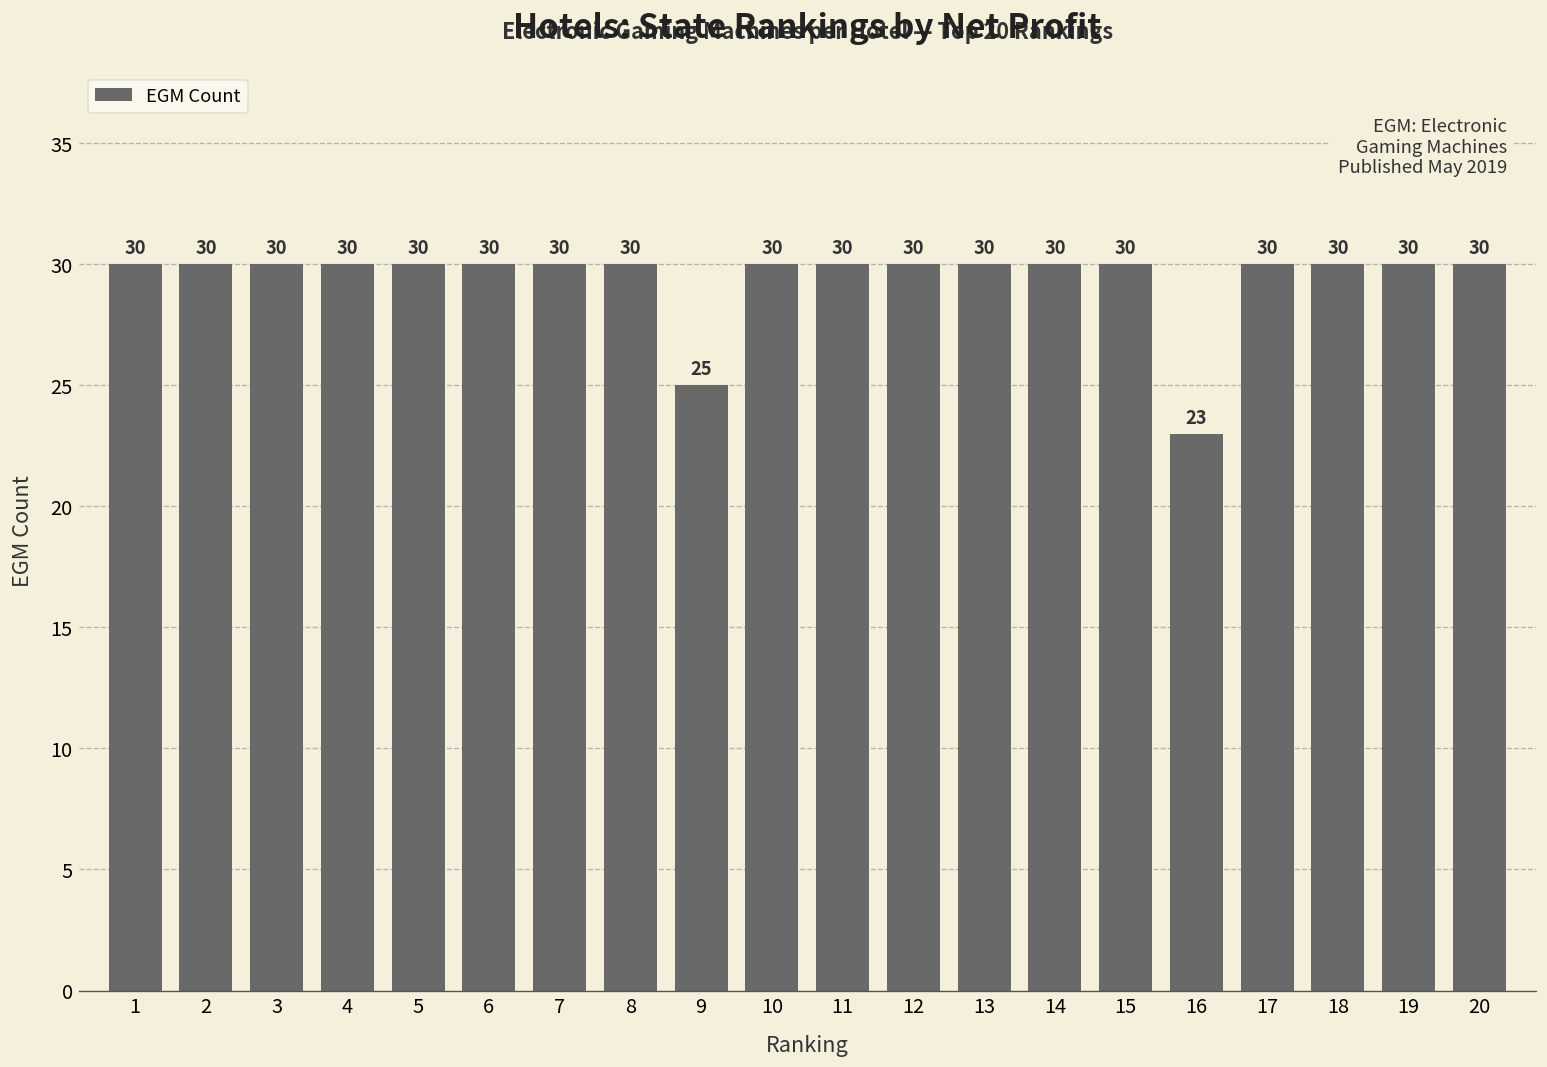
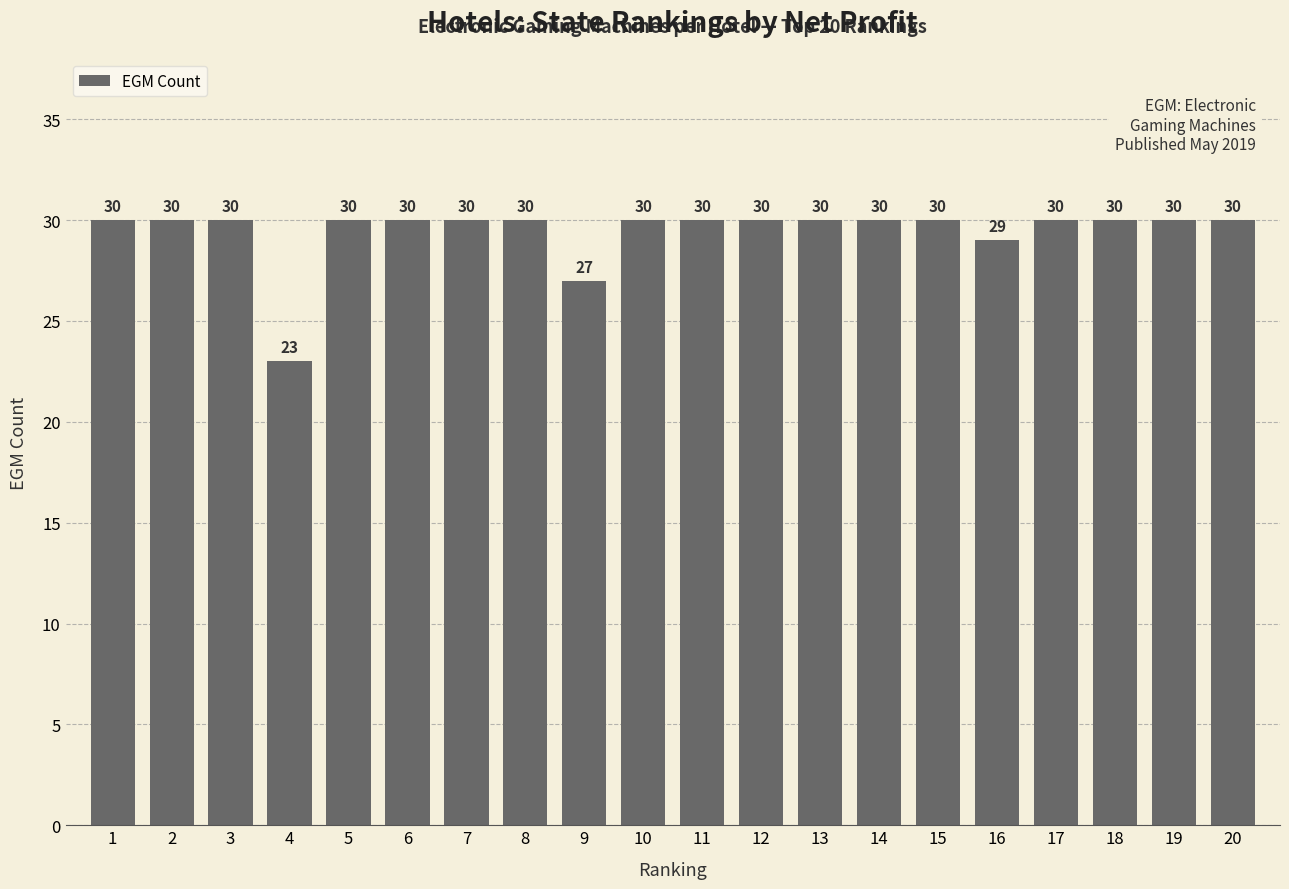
  {
    "1": 30,
    "2": 30,
    "3": 30,
-   "4": 30,
+   "4": 23,
    "5": 30,
    "6": 30,
    "7": 30,
    "8": 30,
-   "9": 25,
+   "9": 27,
    "10": 30,
    "11": 30,
    "12": 30,
    "13": 30,
    "14": 30,
    "15": 30,
-   "16": 23,
+   "16": 29,
    "17": 30,
    "18": 30,
    "19": 30,
    "20": 30
  }
